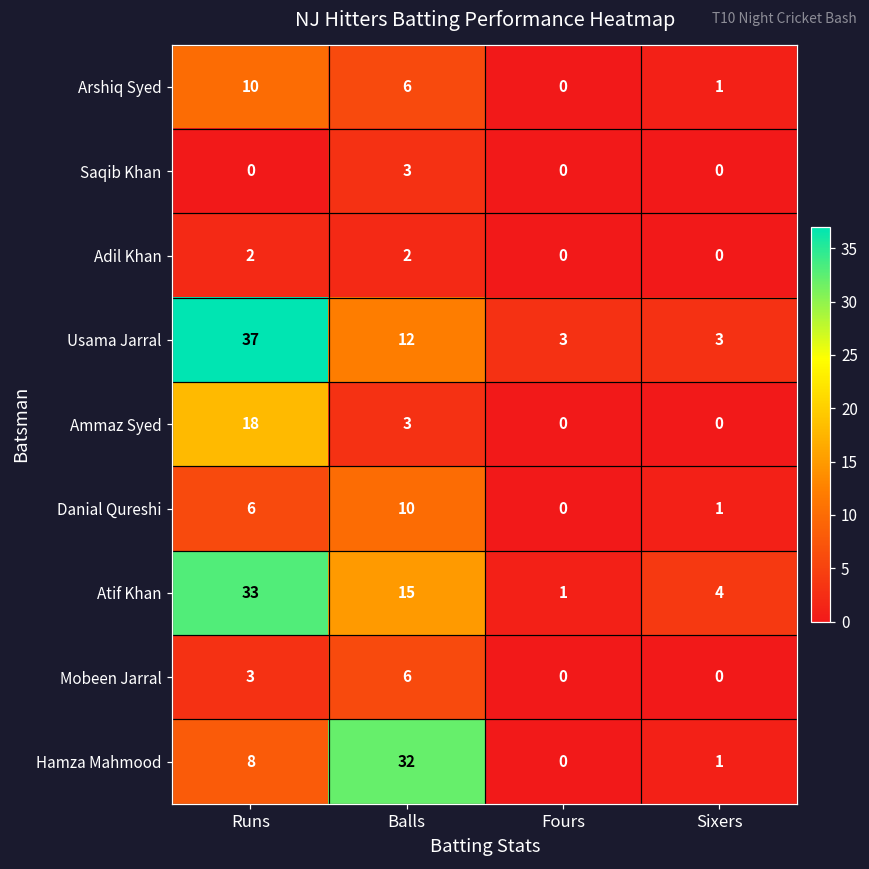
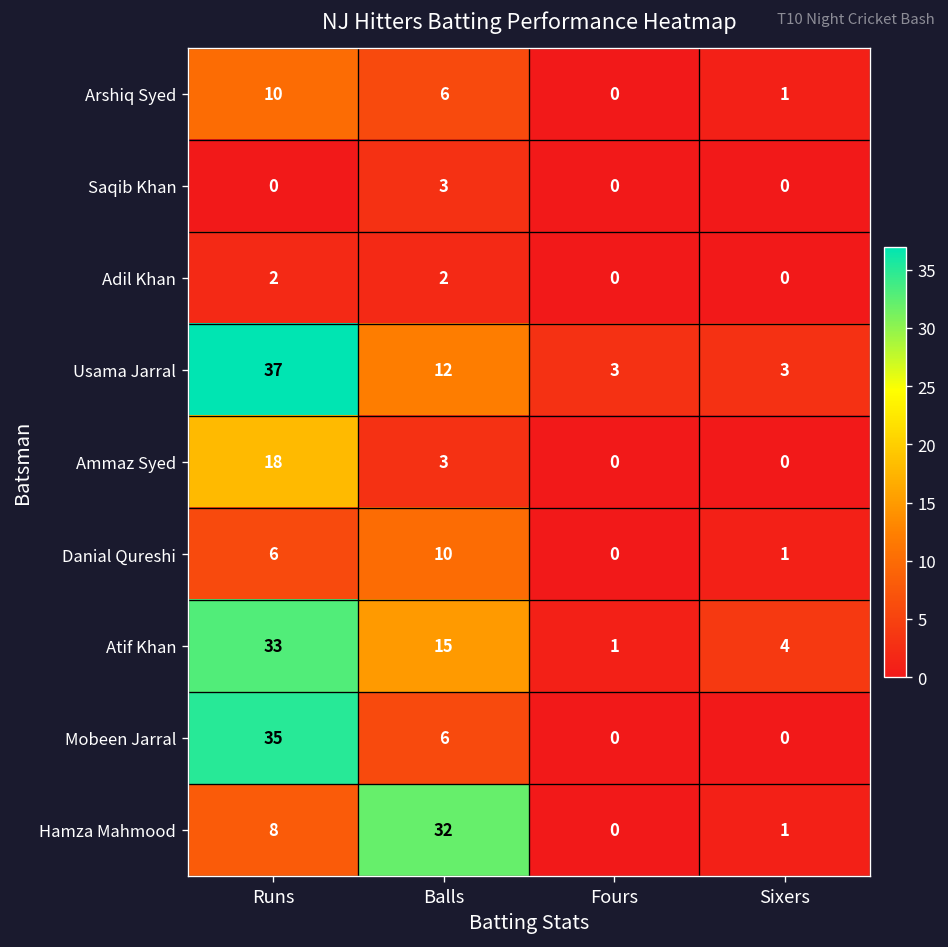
  {
    "Arshiq Syed": {
      "Runs": 10,
      "Balls": 6,
      "Fours": 0,
      "Sixers": 1
    },
    "Saqib Khan": {
      "Runs": 0,
      "Balls": 3,
      "Fours": 0,
      "Sixers": 0
    },
    "Adil Khan": {
      "Runs": 2,
      "Balls": 2,
      "Fours": 0,
      "Sixers": 0
    },
    "Usama Jarral": {
      "Runs": 37,
      "Balls": 12,
      "Fours": 3,
      "Sixers": 3
    },
    "Ammaz Syed": {
      "Runs": 18,
      "Balls": 3,
      "Fours": 0,
      "Sixers": 0
    },
    "Danial Qureshi": {
      "Runs": 6,
      "Balls": 10,
      "Fours": 0,
      "Sixers": 1
    },
    "Atif Khan": {
      "Runs": 33,
      "Balls": 15,
      "Fours": 1,
      "Sixers": 4
    },
    "Mobeen Jarral": {
-     "Runs": 3,
+     "Runs": 35,
      "Balls": 6,
      "Fours": 0,
      "Sixers": 0
    },
    "Hamza Mahmood": {
      "Runs": 8,
      "Balls": 32,
      "Fours": 0,
      "Sixers": 1
    }
  }
